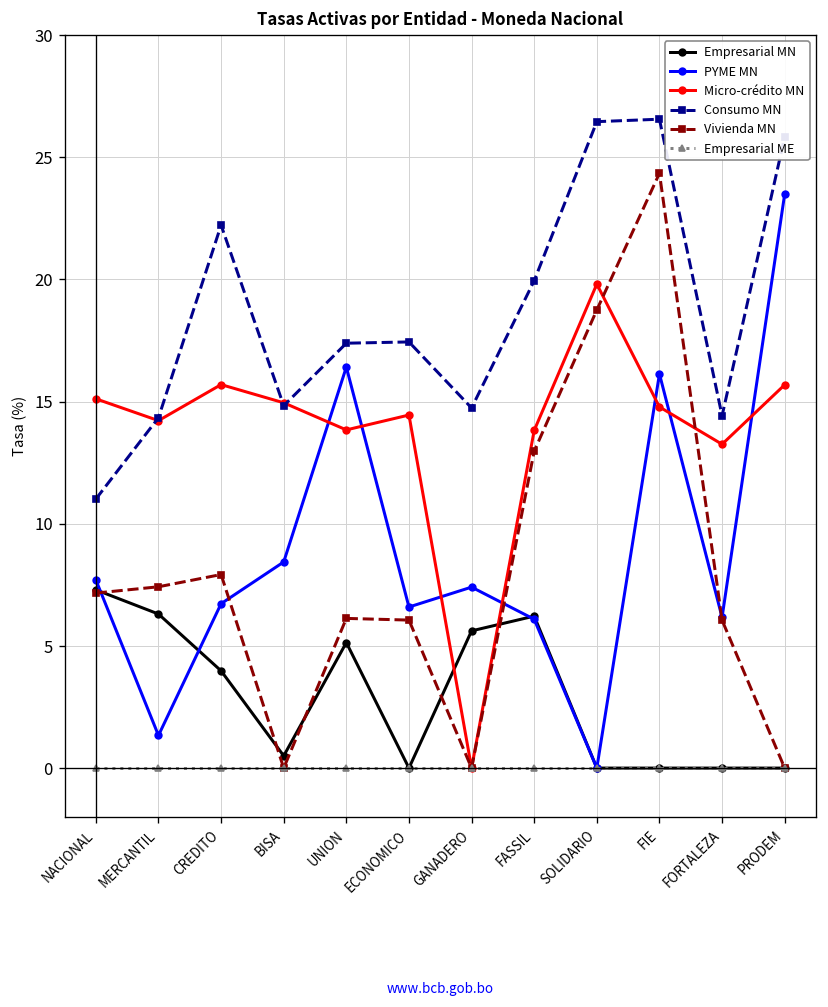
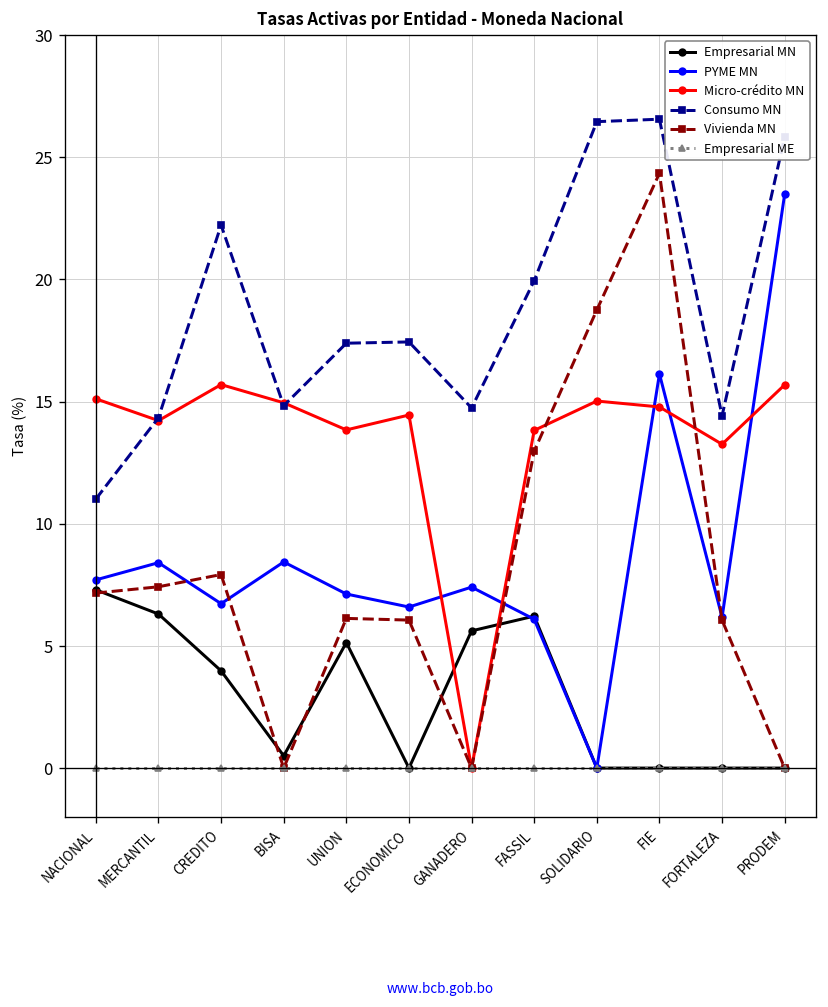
  {
    "Empresarial MN": {
      "NACIONAL": 7.3,
      "MERCANTIL": 6.3,
      "CREDITO": 4.0,
      "BISA": 0.5,
      "UNION": 5.1,
      "GANADERO": 5.6,
      "FASSIL": 6.2
    },
    "PYME MN": {
      "NACIONAL": 7.7,
-     "MERCANTIL": 1.3,
+     "MERCANTIL": 8.4,
      "CREDITO": 6.7,
      "BISA": 8.4,
-     "UNION": 16.4,
+     "UNION": 7.1,
      "ECONOMICO": 6.6,
      "GANADERO": 7.4,
      "FASSIL": 6.1,
      "FIE": 16.1,
      "PRODEM": 23.5
    },
    "Micro-crédito MN": {
      "NACIONAL": 15.1,
      "CREDITO": 15.7,
      "UNION": 13.8,
      "ECONOMICO": 14.4,
      "FASSIL": 13.8,
-     "SOLIDARIO": 19.8,
+     "SOLIDARIO": 15.0,
      "FIE": 14.8,
      "FORTALEZA": 13.3,
      "PRODEM": 15.7
    },
    "Consumo MN": {
      "NACIONAL": 11.0,
      "CREDITO": 22.2,
      "UNION": 17.4,
      "ECONOMICO": 17.4,
      "GANADERO": 14.7,
      "FASSIL": 19.9,
      "SOLIDARIO": 26.5,
      "FIE": 26.6,
      "FORTALEZA": 14.4
    },
    "Vivienda MN": {
      "NACIONAL": 7.2,
      "MERCANTIL": 7.4,
      "CREDITO": 7.9,
      "UNION": 6.1,
      "ECONOMICO": 6.1,
      "FASSIL": 13.0,
      "SOLIDARIO": 18.7,
      "FIE": 24.3
    },
    "Empresarial ME": {
      "NACIONAL": 0.0,
      "MERCANTIL": 0.0,
      "CREDITO": 0.0,
      "UNION": 0.0,
      "FASSIL": 0.0
    }
  }
